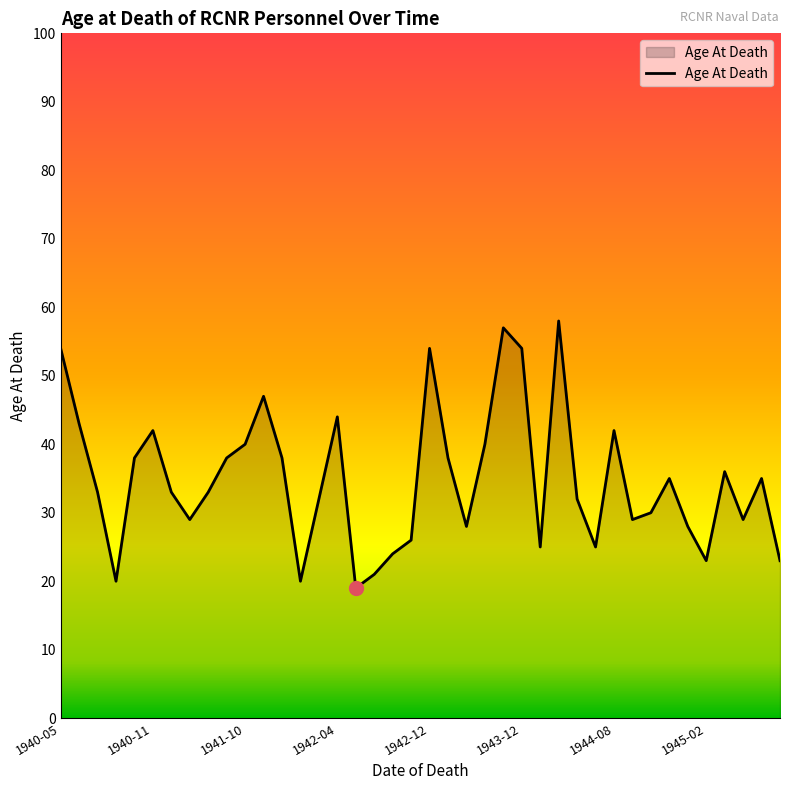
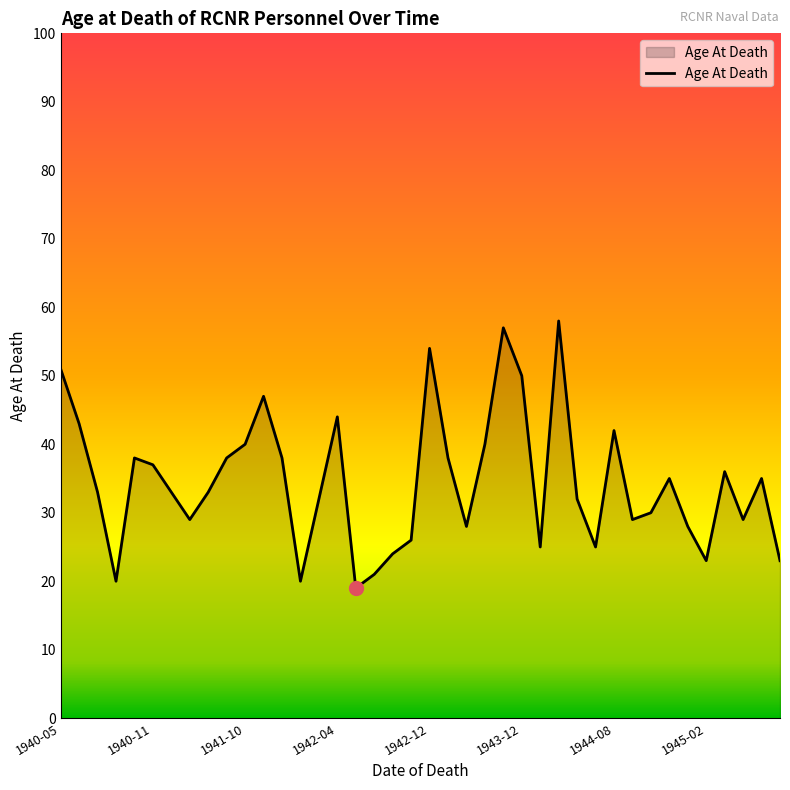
  {
    "Age At Death": {
-     "1940-05": 54,
-     "1940-11": 42,
+     "1940-05": 51,
+     "1940-11": 37,
      "1941-10": 40,
      "1942-04": 44,
      "1942-12": 54,
-     "1943-12": 54,
+     "1943-12": 50,
      "1944-08": 42,
      "1945-02": 23
    }
  }
